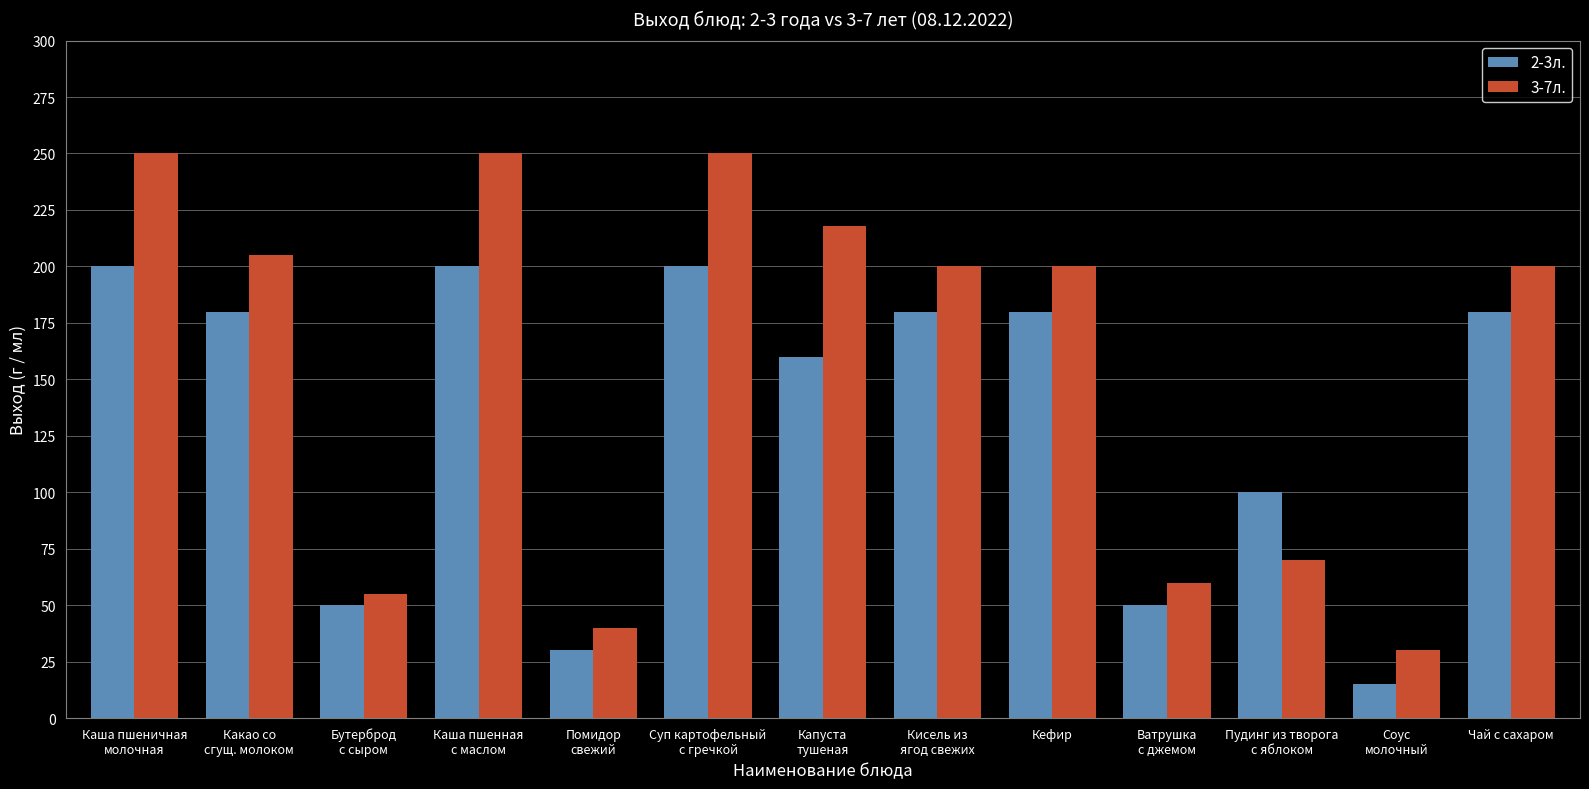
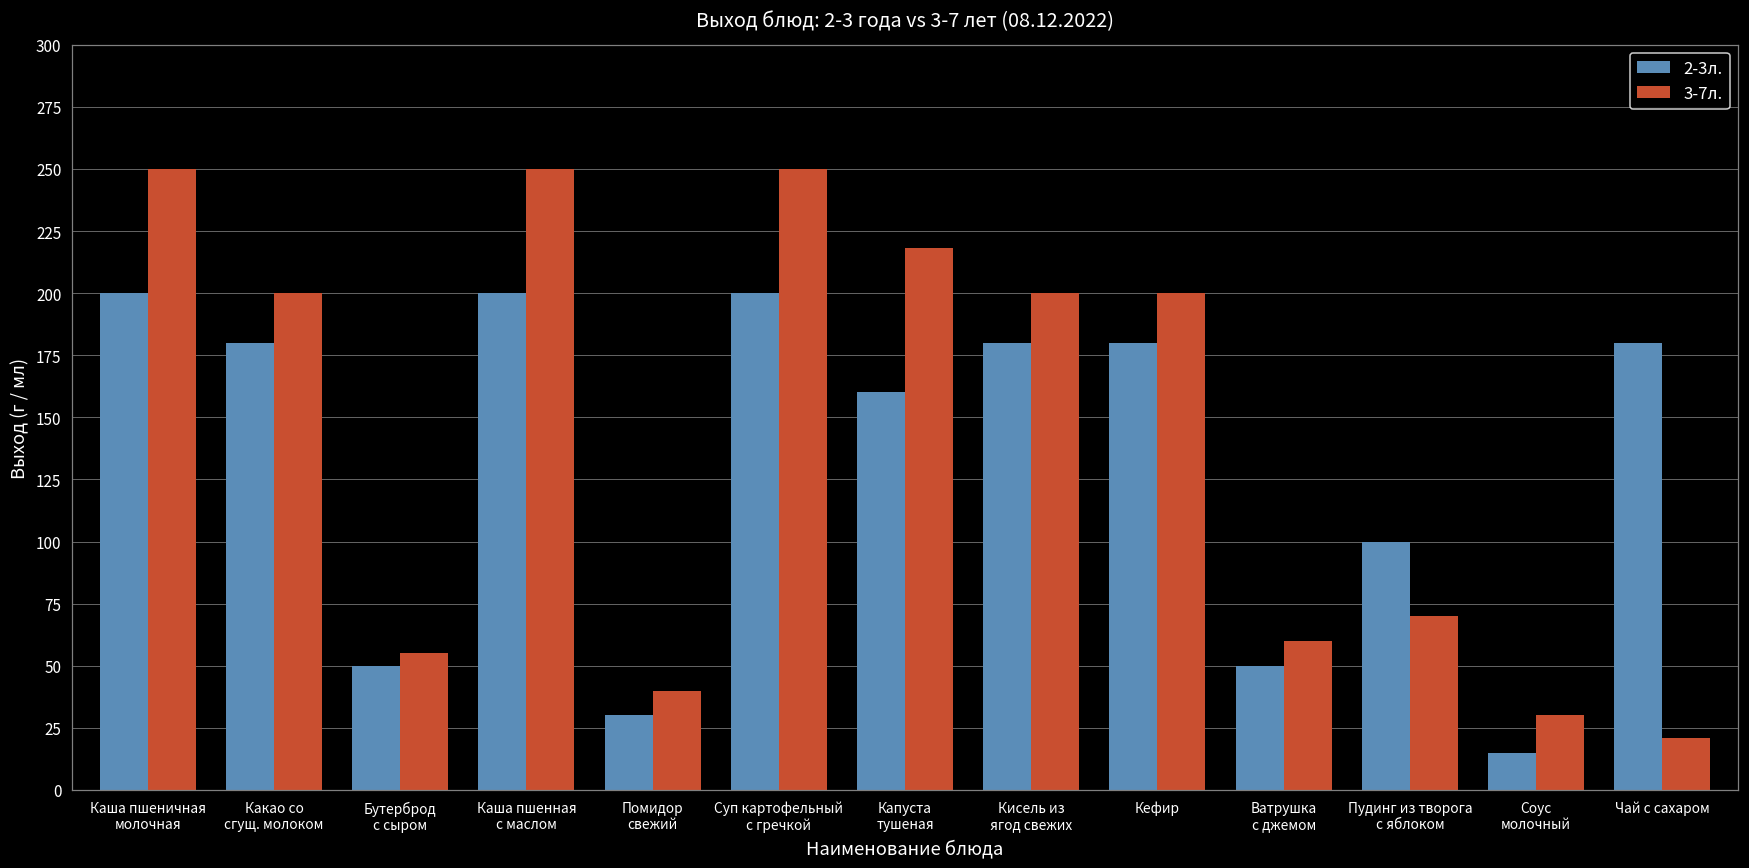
  {
    "2-3л.": {
      "Каша пшеничная молочная": 200,
      "Какао со сгущ. молоком": 180,
      "Бутерброд с сыром": 50,
      "Каша пшенная с маслом": 200,
      "Помидор свежий": 30,
      "Суп картофельный с гречкой": 200,
      "Капуста тушеная": 160,
      "Кисель из ягод свежих": 180,
      "Кефир": 180,
      "Ватрушка с джемом": 50,
      "Пудинг из творога с яблоком": 100,
      "Соус молочный": 15,
      "Чай с сахаром": 180
    },
    "3-7л.": {
      "Каша пшеничная молочная": 250,
-     "Какао со сгущ. молоком": 205,
+     "Какао со сгущ. молоком": 200,
      "Бутерброд с сыром": 55,
      "Каша пшенная с маслом": 250,
      "Помидор свежий": 40,
      "Суп картофельный с гречкой": 250,
      "Капуста тушеная": 218,
      "Кисель из ягод свежих": 200,
      "Кефир": 200,
      "Ватрушка с джемом": 60,
      "Пудинг из творога с яблоком": 70,
      "Соус молочный": 30,
-     "Чай с сахаром": 200
+     "Чай с сахаром": 21
    }
  }
